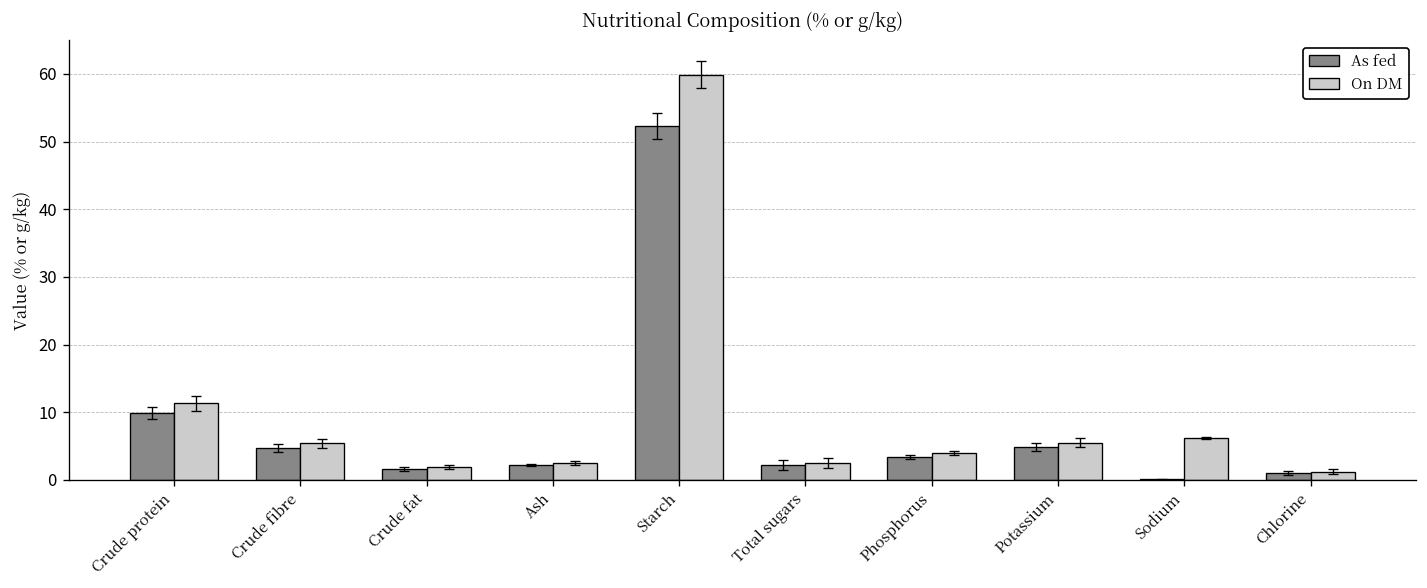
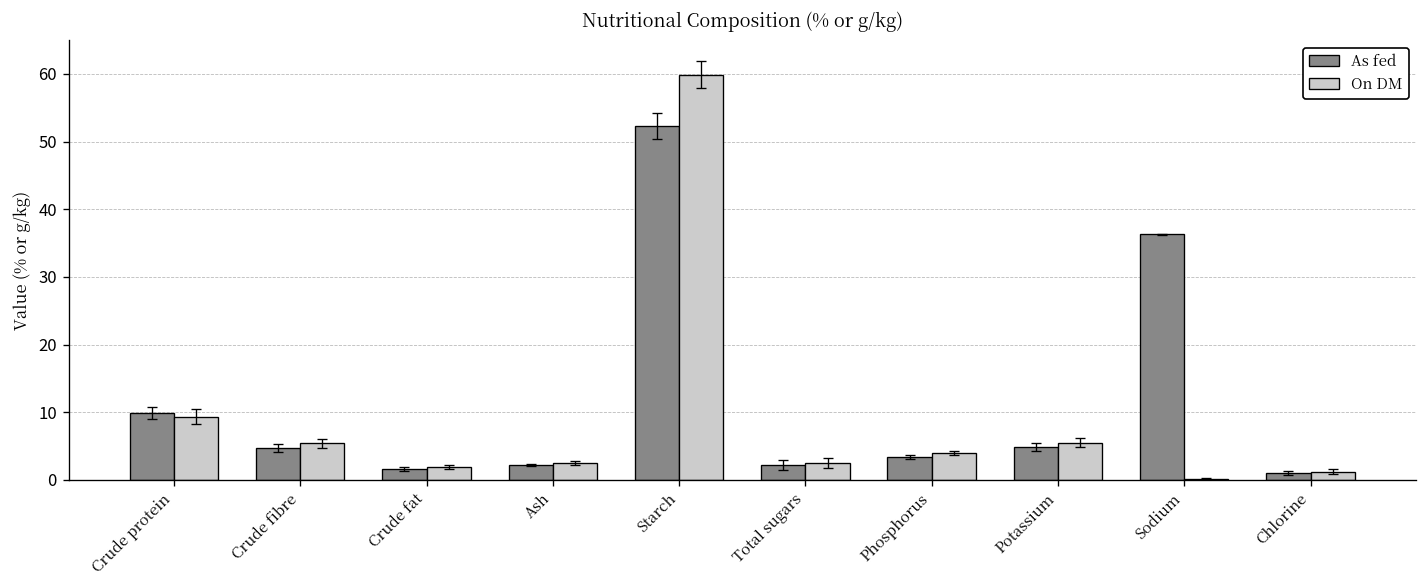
  {
    "As fed": {
      "Crude protein": 10,
      "Crude fibre": 5,
      "Crude fat": 2,
      "Ash": 2,
      "Starch": 52,
      "Total sugars": 2,
      "Phosphorus": 3,
      "Potassium": 5,
-     "Sodium": 0,
+     "Sodium": 36,
      "Chlorine": 1
    },
    "On DM": {
-     "Crude protein": 11,
+     "Crude protein": 9,
      "Crude fibre": 5,
      "Crude fat": 2,
      "Ash": 3,
      "Starch": 60,
      "Total sugars": 3,
      "Phosphorus": 4,
      "Potassium": 6,
-     "Sodium": 6,
+     "Sodium": 0,
      "Chlorine": 1
    }
  }
